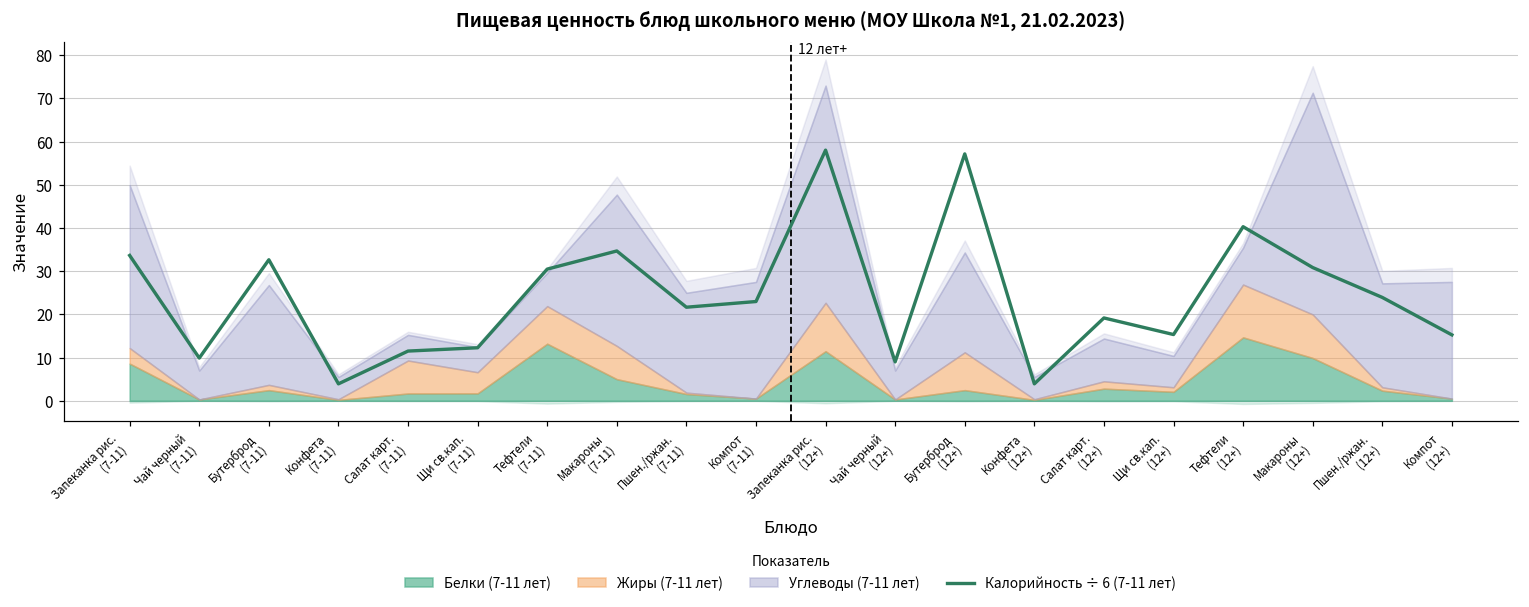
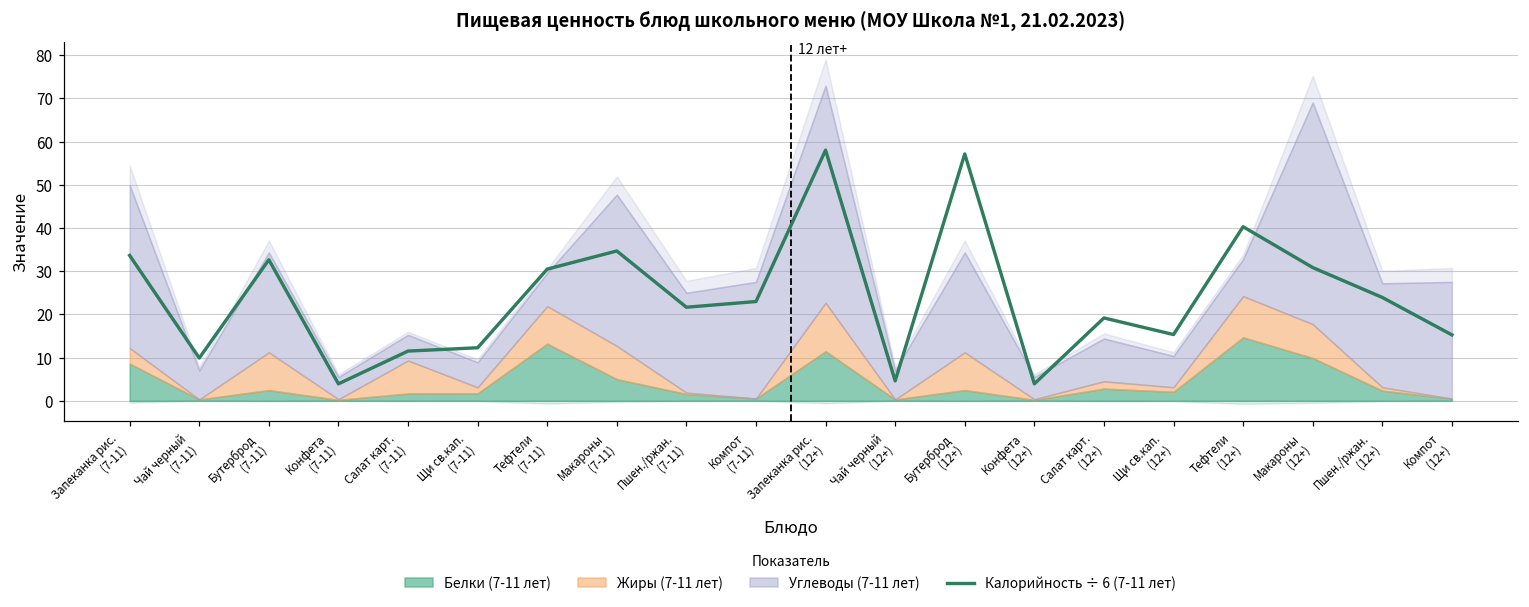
  {
    "Калорийность ÷ 6 (7-11 лет)": {
      "Запеканка рис. (7-11)": 34,
      "Чай черный (7-11)": 10,
      "Бутерброд (7-11)": 33,
      "Конфета (7-11)": 4,
      "Салат карт. (7-11)": 12,
      "Макароны (7-11)": 35,
      "Пшен./ржан. (7-11)": 22,
      "Компот (7-11)": 23,
      "Запеканка рис. (12+)": 58,
-     "Чай черный (12+)": 9,
+     "Чай черный (12+)": 5,
      "Бутерброд (12+)": 57,
      "Конфета (12+)": 4,
      "Салат карт. (12+)": 19,
      "Щи св.кап. (12+)": 15,
      "Тефтели (12+)": 40,
      "Макароны (12+)": 31,
      "Пшен./ржан. (12+)": 24,
      "Компот (12+)": 15
    },
    "Жиры (7-11 лет)": {
      "Запеканка рис. (7-11)": 4,
-     "Бутерброд (7-11)": 1,
+     "Бутерброд (7-11)": 9,
      "Салат карт. (7-11)": 8,
-     "Щи св.кап. (7-11)": 5,
+     "Щи св.кап. (7-11)": 1,
      "Тефтели (7-11)": 9,
      "Макароны (7-11)": 8,
      "Запеканка рис. (12+)": 11,
      "Бутерброд (12+)": 9,
      "Салат карт. (12+)": 2,
      "Щи св.кап. (12+)": 1,
-     "Тефтели (12+)": 12,
-     "Макароны (12+)": 10,
+     "Тефтели (12+)": 10,
+     "Макароны (12+)": 8,
      "Пшен./ржан. (12+)": 1
    }
  }
